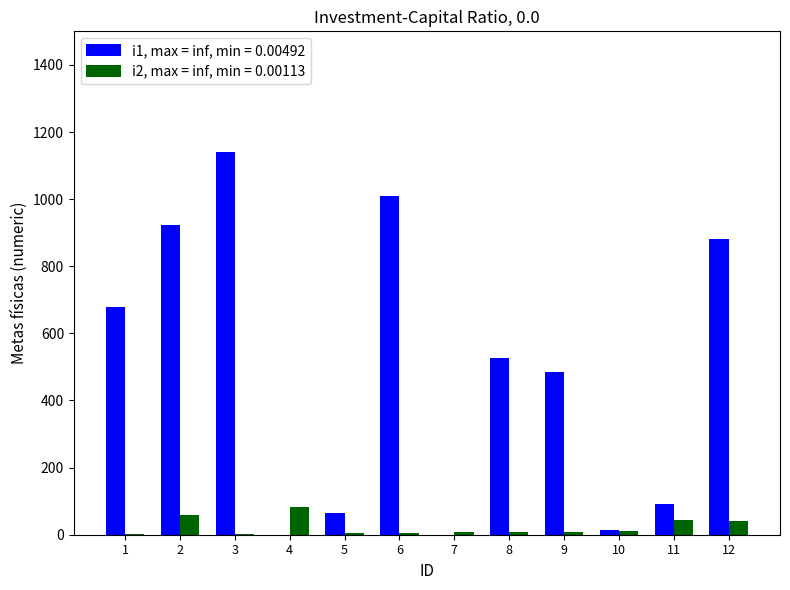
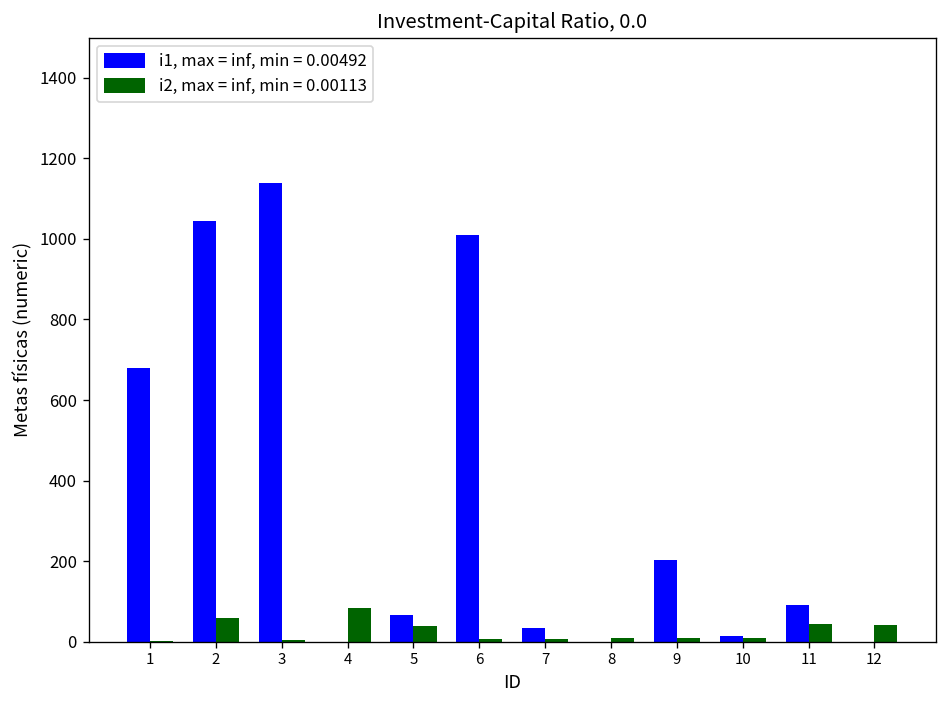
  {
    "i1, max = inf, min = 0.00492": {
      "1": 680,
-     "2": 920,
+     "2": 1050,
      "3": 1140,
      "4": 0,
      "5": 70,
      "6": 1010,
-     "7": 0,
-     "8": 530,
-     "9": 490,
+     "7": 30,
+     "8": 0,
+     "9": 200,
      "10": 10,
      "11": 90,
-     "12": 880
+     "12": 0
    },
    "i2, max = inf, min = 0.00113": {
      "2": 60,
      "4": 80,
-     "5": 10,
+     "5": 40,
      "8": 10,
      "9": 10,
      "10": 10,
      "11": 50,
      "12": 40
    }
  }
